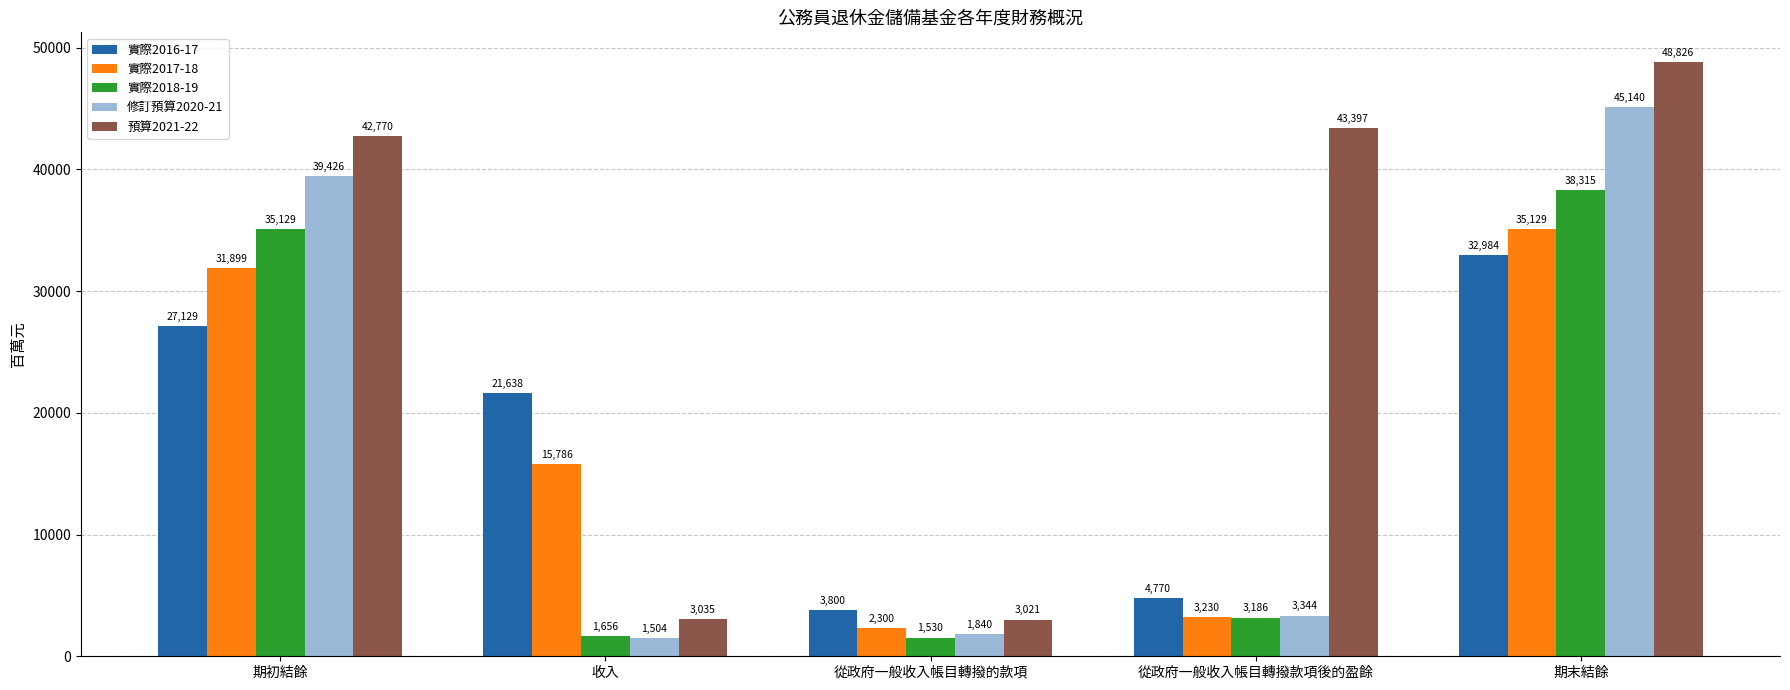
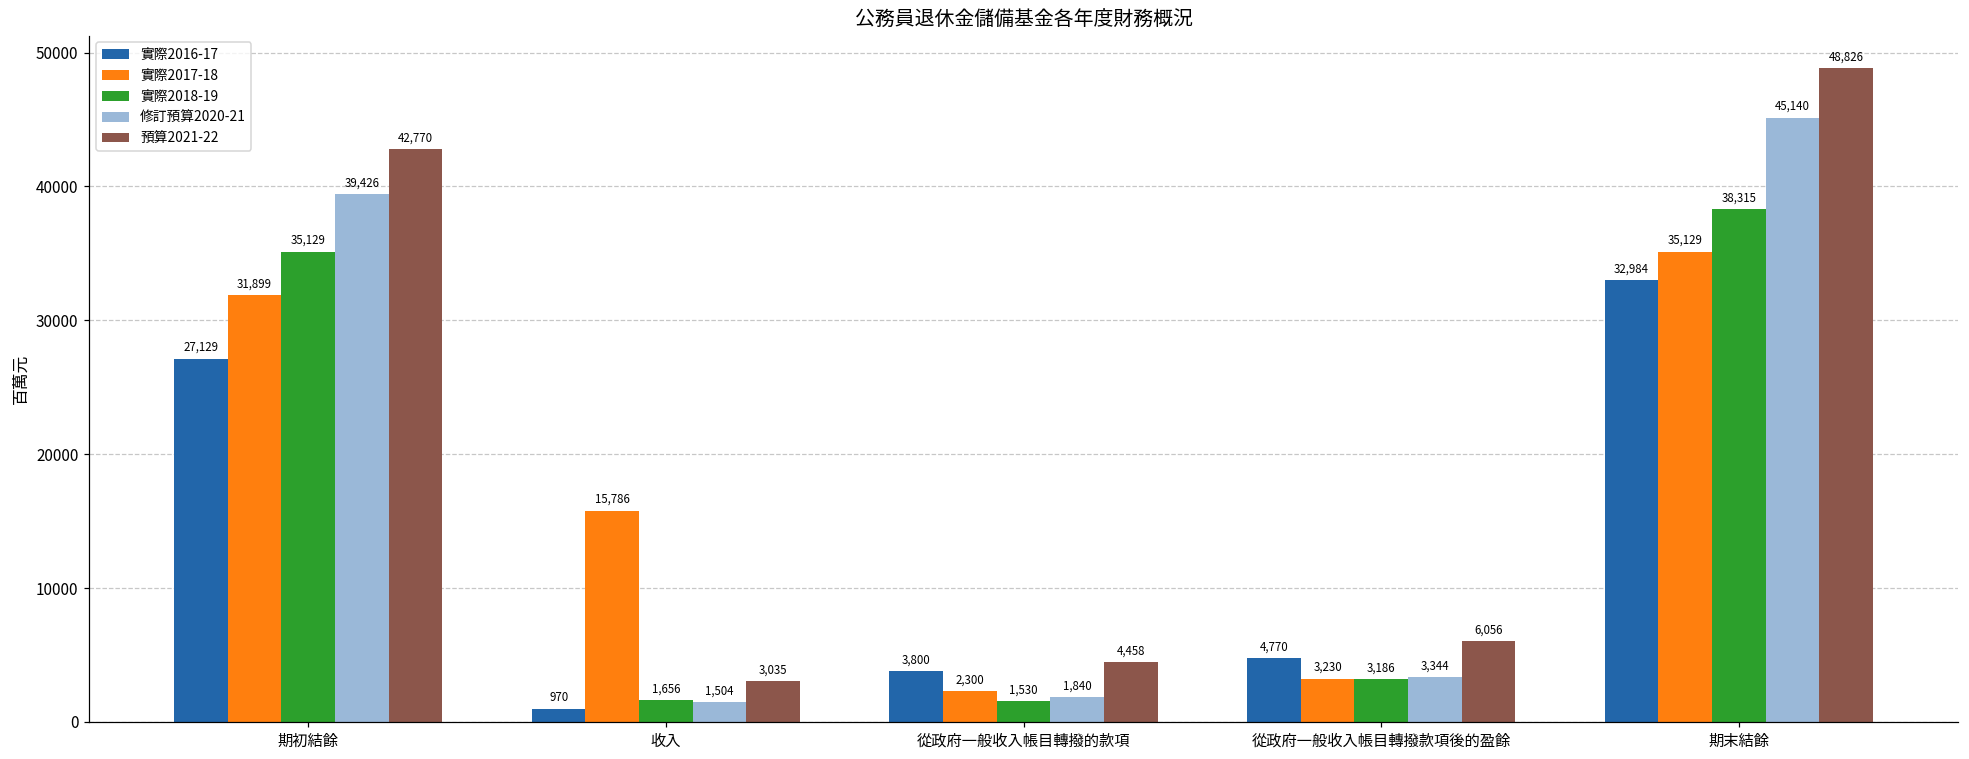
  {
    "實際2016-17": {
      "期初結餘": "27,129",
-     "收入": "21,638",
+     "收入": "970",
      "從政府一般收入帳目轉撥的款項": "3,800",
      "從政府一般收入帳目轉撥款項後的盈餘": "4,770",
      "期末結餘": "32,984"
    },
    "實際2017-18": {
      "期初結餘": "31,899",
      "收入": "15,786",
      "從政府一般收入帳目轉撥的款項": "2,300",
      "從政府一般收入帳目轉撥款項後的盈餘": "3,230",
      "期末結餘": "35,129"
    },
    "實際2018-19": {
      "期初結餘": "35,129",
      "收入": "1,656",
      "從政府一般收入帳目轉撥的款項": "1,530",
      "從政府一般收入帳目轉撥款項後的盈餘": "3,186",
      "期末結餘": "38,315"
    },
    "修訂預算2020-21": {
      "期初結餘": "39,426",
      "收入": "1,504",
      "從政府一般收入帳目轉撥的款項": "1,840",
      "從政府一般收入帳目轉撥款項後的盈餘": "3,344",
      "期末結餘": "45,140"
    },
    "預算2021-22": {
      "期初結餘": "42,770",
      "收入": "3,035",
-     "從政府一般收入帳目轉撥的款項": "3,021",
-     "從政府一般收入帳目轉撥款項後的盈餘": "43,397",
+     "從政府一般收入帳目轉撥的款項": "4,458",
+     "從政府一般收入帳目轉撥款項後的盈餘": "6,056",
      "期末結餘": "48,826"
    }
  }
